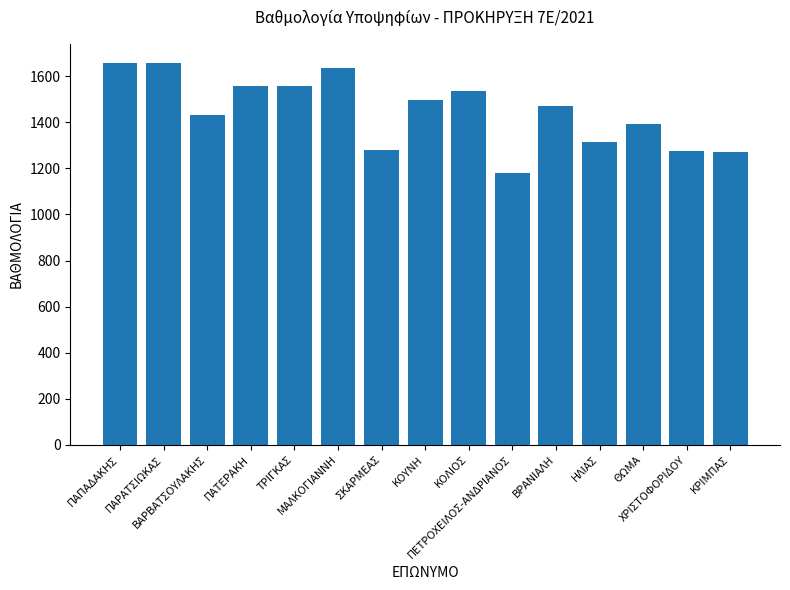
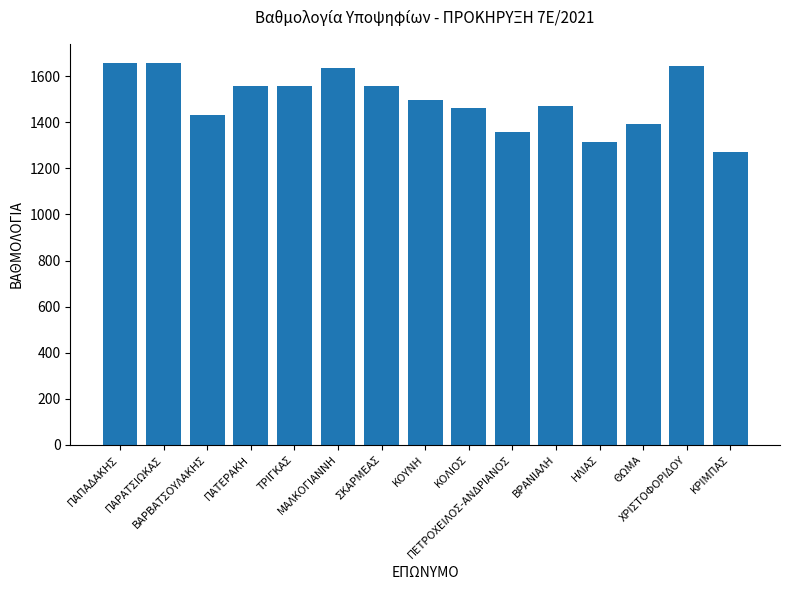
  {
    "ΠΑΠΑΔΑΚΗΣ": 1660,
    "ΠΑΡΑΤΣΙΩΚΑΣ": 1660,
    "ΒΑΡΒΑΤΣΟΥΛΑΚΗΣ": 1430,
    "ΠΑΤΕΡΑΚΗ": 1560,
    "ΤΡΙΓΚΑΣ": 1560,
    "ΜΑΛΚΟΓΙΑΝΝΗ": 1640,
-   "ΣΚΑΡΜΕΑΣ": 1280,
+   "ΣΚΑΡΜΕΑΣ": 1560,
    "ΚΟΥΝΗ": 1500,
-   "ΚΟΛΙΟΣ": 1530,
-   "ΠΕΤΡΟΧΕΙΛΟΣ-ΑΝΔΡΙΑΝΟΣ": 1180,
+   "ΚΟΛΙΟΣ": 1460,
+   "ΠΕΤΡΟΧΕΙΛΟΣ-ΑΝΔΡΙΑΝΟΣ": 1360,
    "ΒΡΑΝΙΑΛΗ": 1470,
    "ΗΛΙΑΣ": 1310,
    "ΘΩΜΑ": 1390,
-   "ΧΡΙΣΤΟΦΟΡΙΔΟΥ": 1270,
+   "ΧΡΙΣΤΟΦΟΡΙΔΟΥ": 1650,
    "ΚΡΙΜΠΑΣ": 1270
  }
